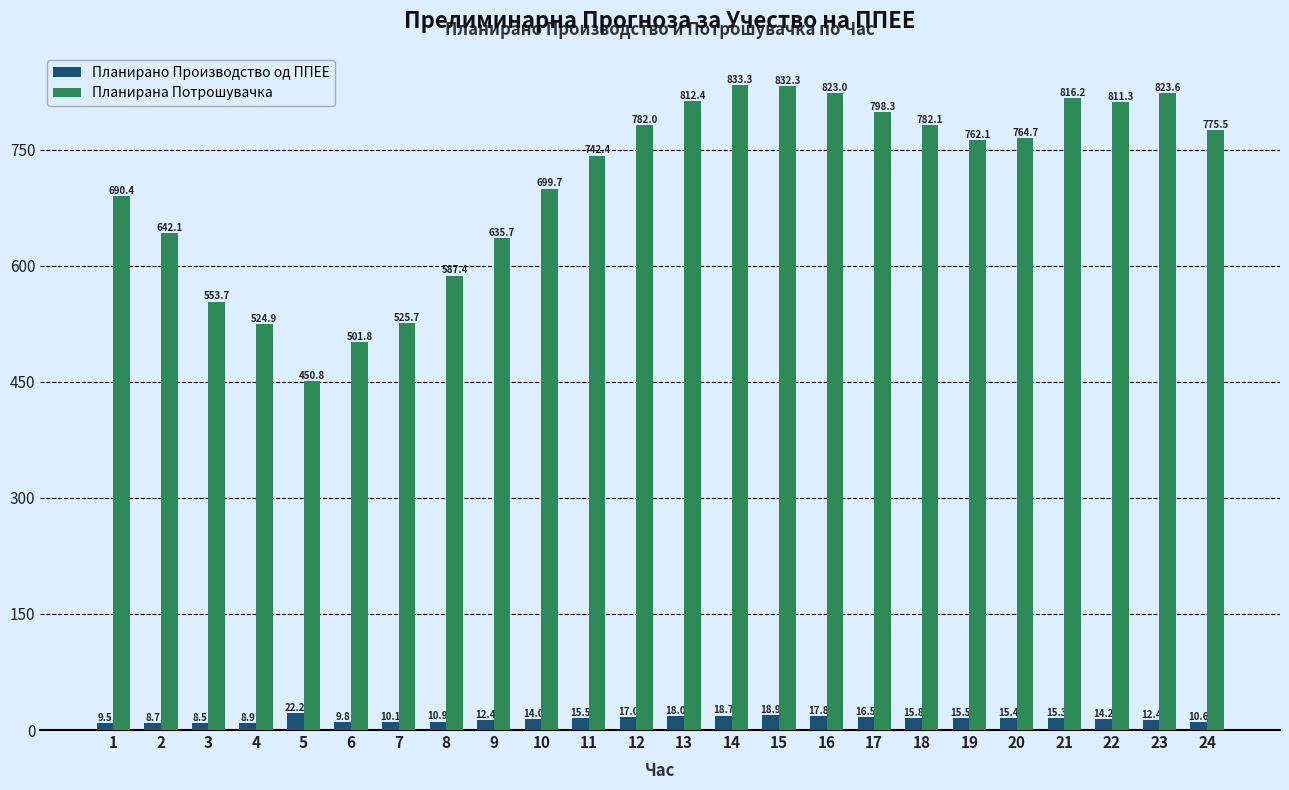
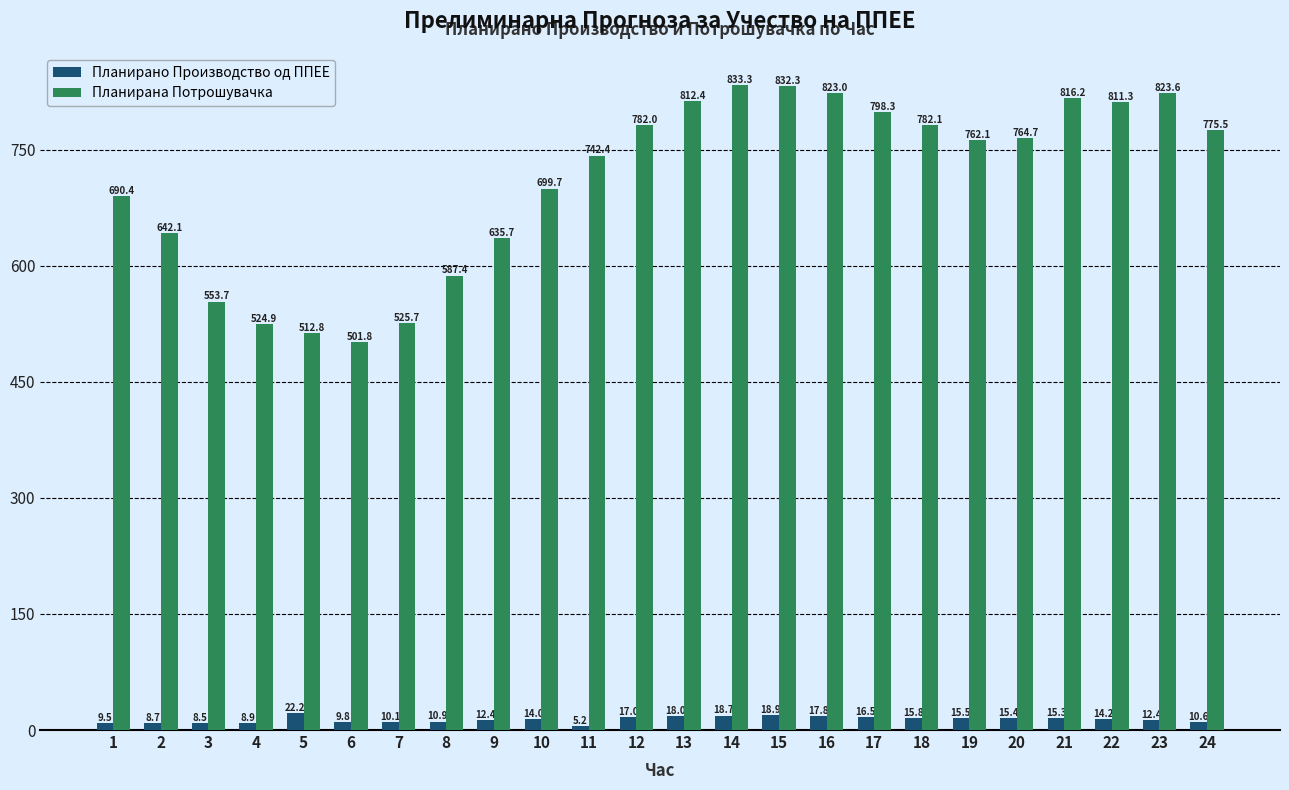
  {
    "Планирано Производство од ППЕЕ": {
      "1": 9.5,
      "2": 8.7,
      "3": 8.5,
      "4": 8.9,
      "5": 22.2,
      "6": 9.8,
      "7": 10.1,
      "8": 10.9,
      "9": 12.4,
      "10": 14.0,
-     "11": 15.5,
+     "11": 5.2,
      "12": 17.0,
      "13": 18.0,
      "14": 18.7,
      "15": 18.9,
      "16": 17.8,
      "17": 16.5,
      "18": 15.8,
      "19": 15.5,
      "20": 15.4,
      "21": 15.3,
      "22": 14.2,
      "23": 12.4,
      "24": 10.6
    },
    "Планирана Потрошувачка": {
      "1": 690.4,
      "2": 642.1,
      "3": 553.7,
      "4": 524.9,
-     "5": 450.8,
+     "5": 512.8,
      "6": 501.8,
      "7": 525.7,
      "8": 587.4,
      "9": 635.7,
      "10": 699.7,
      "11": 742.4,
      "12": 782.0,
      "13": 812.4,
      "14": 833.3,
      "15": 832.3,
      "16": 823.0,
      "17": 798.3,
      "18": 782.1,
      "19": 762.1,
      "20": 764.7,
      "21": 816.2,
      "22": 811.3,
      "23": 823.6,
      "24": 775.5
    }
  }
